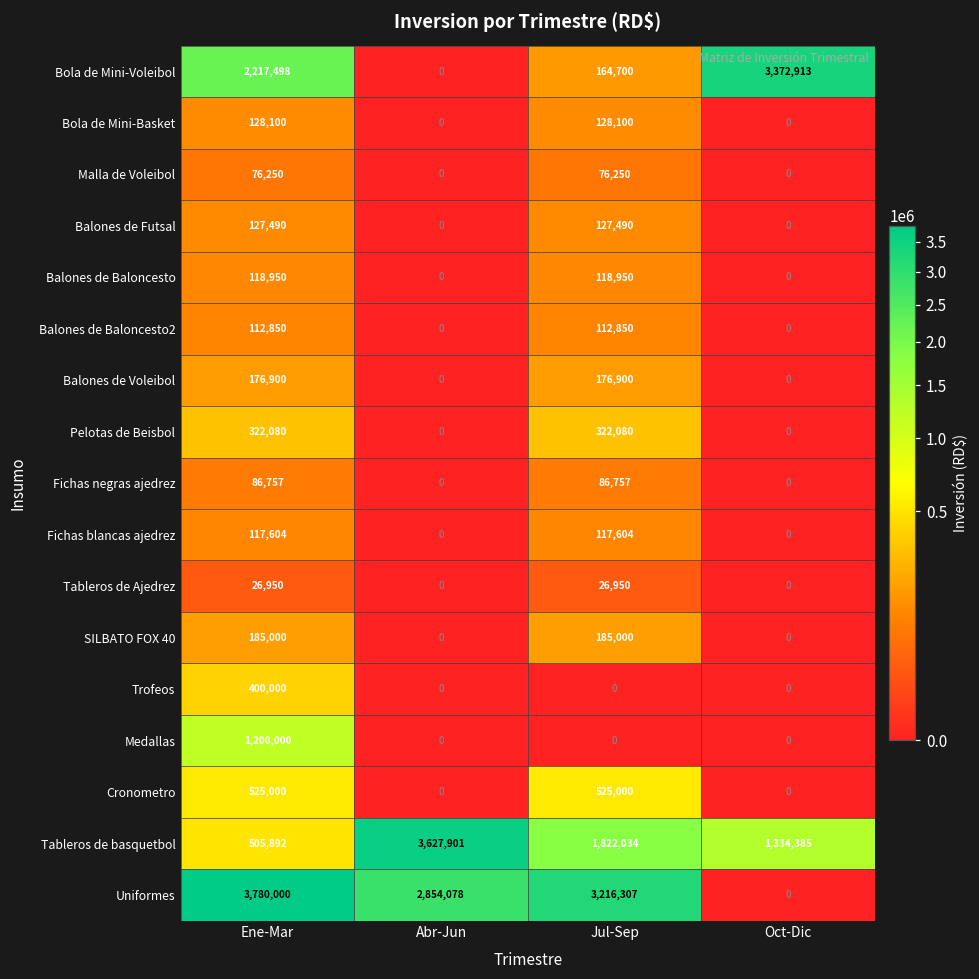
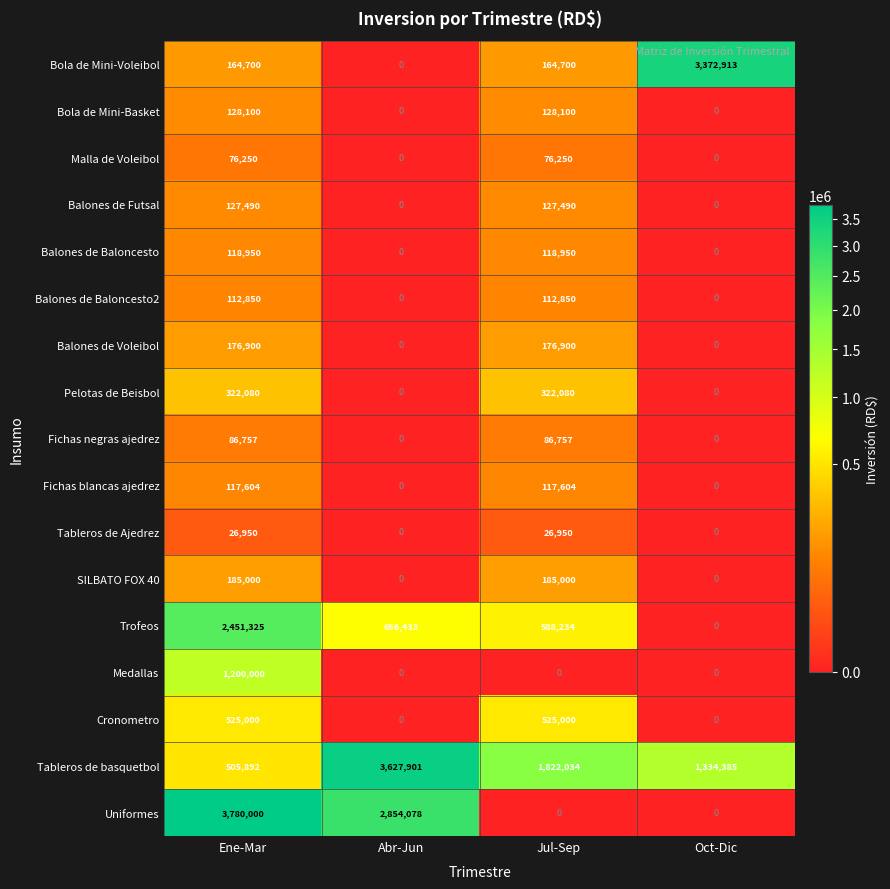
  {
    "Bola de Mini-Voleibol": {
-     "Ene-Mar": "2,217,498",
+     "Ene-Mar": "164,700",
      "Abr-Jun": "0",
      "Jul-Sep": "164,700"
    },
    "Bola de Mini-Basket": {
      "Ene-Mar": "128,100",
      "Abr-Jun": "0",
      "Jul-Sep": "128,100",
      "Oct-Dic": "0"
    },
    "Malla de Voleibol": {
      "Ene-Mar": "76,250",
      "Abr-Jun": "0",
      "Jul-Sep": "76,250",
      "Oct-Dic": "0"
    },
    "Balones de Futsal": {
      "Ene-Mar": "127,490",
      "Abr-Jun": "0",
      "Jul-Sep": "127,490",
      "Oct-Dic": "0"
    },
    "Balones de Baloncesto": {
      "Ene-Mar": "118,950",
      "Abr-Jun": "0",
      "Jul-Sep": "118,950",
      "Oct-Dic": "0"
    },
    "Balones de Baloncesto2": {
      "Ene-Mar": "112,850",
      "Abr-Jun": "0",
      "Jul-Sep": "112,850",
      "Oct-Dic": "0"
    },
    "Balones de Voleibol": {
      "Ene-Mar": "176,900",
      "Abr-Jun": "0",
      "Jul-Sep": "176,900",
      "Oct-Dic": "0"
    },
    "Pelotas de Beisbol": {
      "Ene-Mar": "322,080",
      "Abr-Jun": "0",
      "Jul-Sep": "322,080",
      "Oct-Dic": "0"
    },
    "Fichas negras ajedrez": {
      "Ene-Mar": "86,757",
      "Abr-Jun": "0",
      "Jul-Sep": "86,757",
      "Oct-Dic": "0"
    },
    "Fichas blancas ajedrez": {
      "Ene-Mar": "117,604",
      "Abr-Jun": "0",
      "Jul-Sep": "117,604",
      "Oct-Dic": "0"
    },
    "Tableros de Ajedrez": {
      "Ene-Mar": "26,950",
      "Abr-Jun": "0",
      "Jul-Sep": "26,950",
      "Oct-Dic": "0"
    },
    "SILBATO FOX 40": {
      "Ene-Mar": "185,000",
      "Abr-Jun": "0",
      "Jul-Sep": "185,000",
      "Oct-Dic": "0"
    },
    "Trofeos": {
-     "Ene-Mar": "400,000",
-     "Abr-Jun": "0",
-     "Jul-Sep": "0",
+     "Ene-Mar": "2,451,325",
+     "Abr-Jun": "656,433",
+     "Jul-Sep": "588,234",
      "Oct-Dic": "0"
    },
    "Medallas": {
      "Ene-Mar": "1,200,000",
      "Abr-Jun": "0",
      "Jul-Sep": "0",
      "Oct-Dic": "0"
    },
    "Cronometro": {
      "Ene-Mar": "525,000",
      "Abr-Jun": "0",
      "Jul-Sep": "525,000",
      "Oct-Dic": "0"
    },
    "Tableros de basquetbol": {
      "Ene-Mar": "505,892",
      "Abr-Jun": "3,627,901",
      "Jul-Sep": "1,822,034",
      "Oct-Dic": "1,334,385"
    },
    "Uniformes": {
      "Ene-Mar": "3,780,000",
      "Abr-Jun": "2,854,078",
-     "Jul-Sep": "3,216,307",
+     "Jul-Sep": "0",
      "Oct-Dic": "0"
    }
  }
